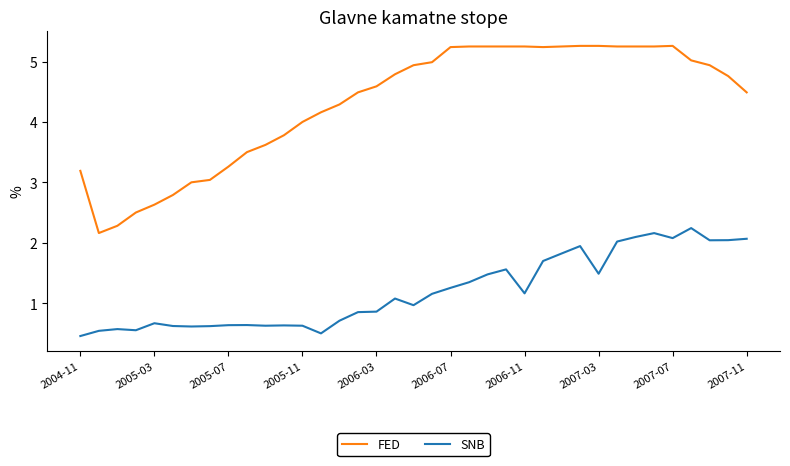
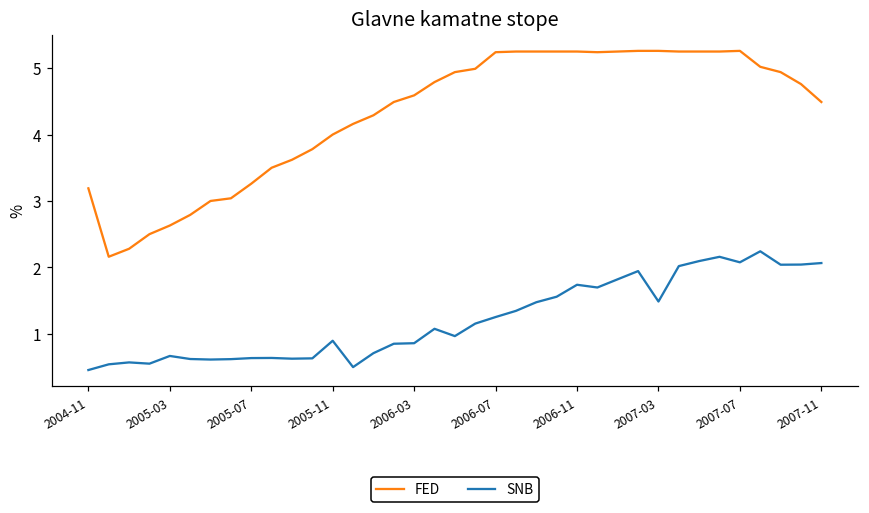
  {
    "FED": {
      "2004-11": 3.2,
      "2005-03": 2.6,
      "2005-07": 3.3,
      "2005-11": 4.0,
      "2006-03": 4.6,
      "2006-07": 5.2,
      "2006-11": 5.3,
      "2007-03": 5.3,
      "2007-07": 5.3,
      "2007-11": 4.5
    },
    "SNB": {
      "2004-11": 0.5,
      "2005-03": 0.7,
      "2005-07": 0.6,
-     "2005-11": 0.6,
+     "2005-11": 0.9,
      "2006-03": 0.9,
      "2006-07": 1.3,
-     "2006-11": 1.2,
+     "2006-11": 1.7,
      "2007-03": 1.5,
      "2007-07": 2.1,
      "2007-11": 2.1
    }
  }
